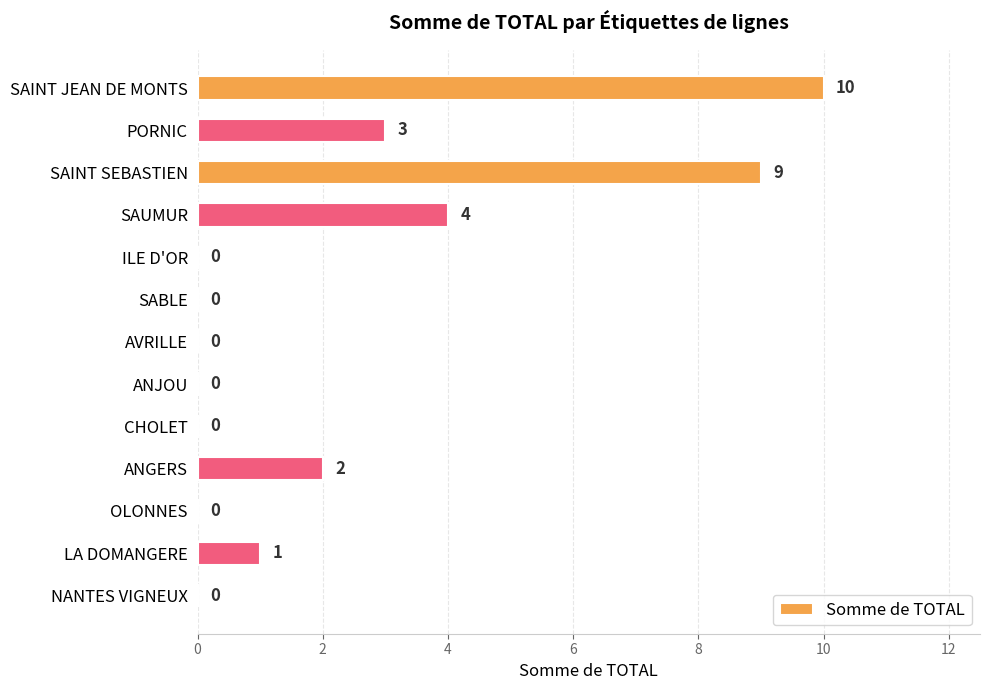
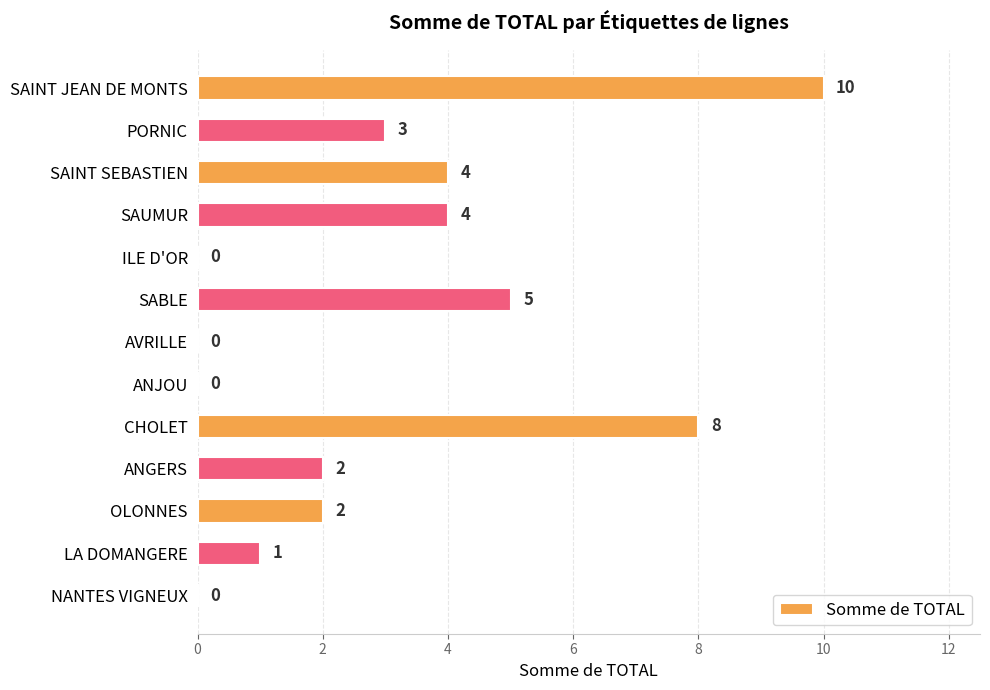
  {
    "SAINT JEAN DE MONTS": 10,
    "PORNIC": 3,
-   "SAINT SEBASTIEN": 9,
+   "SAINT SEBASTIEN": 4,
    "SAUMUR": 4,
    "ILE D'OR": 0,
-   "SABLE": 0,
+   "SABLE": 5,
    "AVRILLE": 0,
    "ANJOU": 0,
-   "CHOLET": 0,
+   "CHOLET": 8,
    "ANGERS": 2,
-   "OLONNES": 0,
+   "OLONNES": 2,
    "LA DOMANGERE": 1,
    "NANTES VIGNEUX": 0
  }
